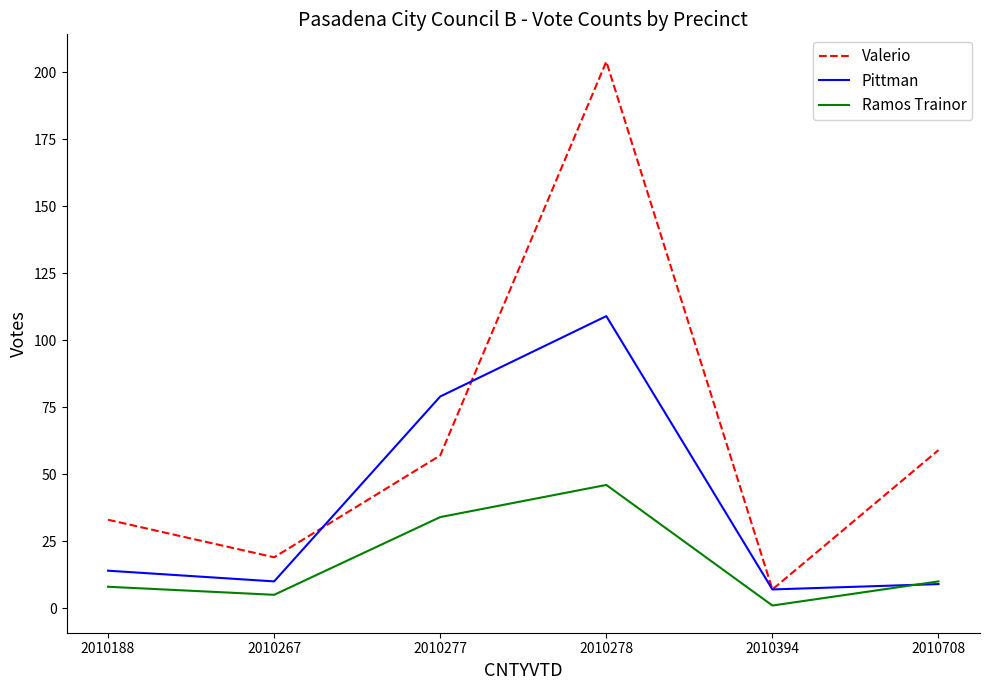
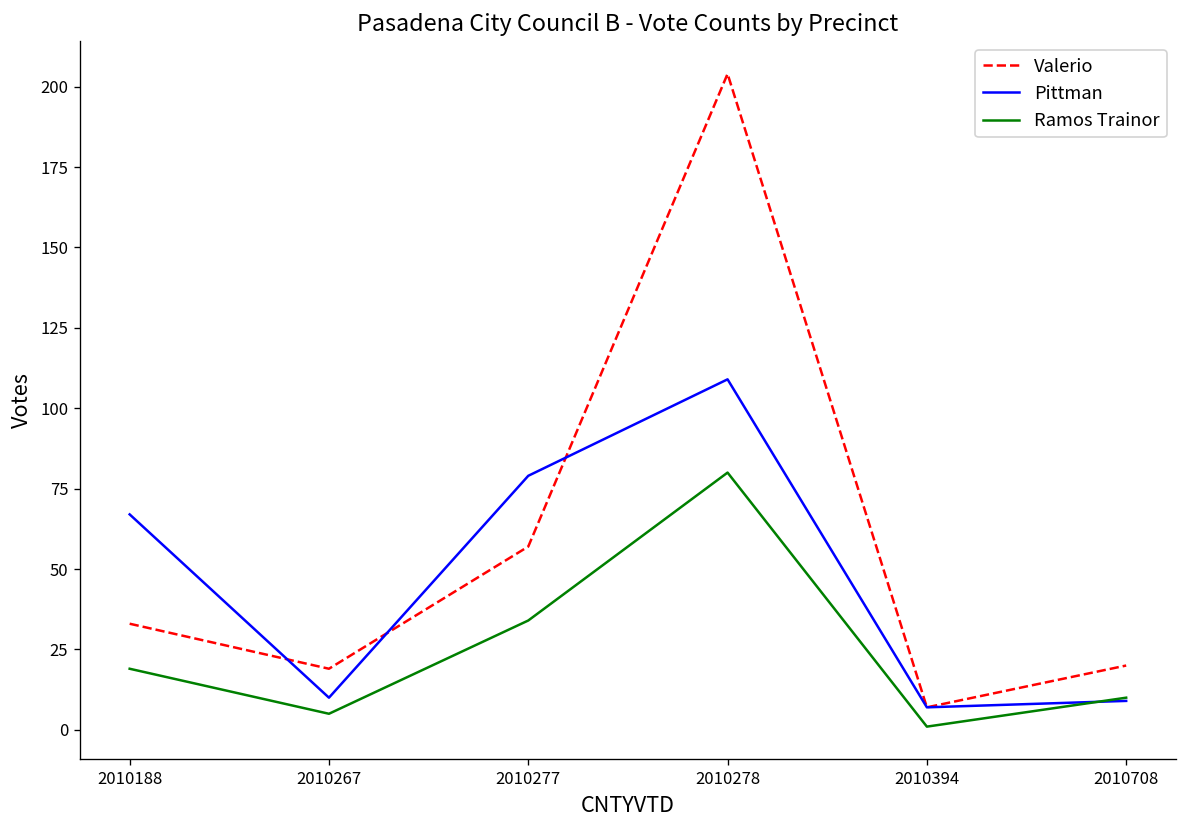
  {
    "Valerio": {
      "2010188": 33,
      "2010267": 19,
      "2010277": 57,
      "2010278": 204,
-     "2010708": 59
+     "2010708": 20
    },
    "Pittman": {
-     "2010188": 14,
+     "2010188": 67,
      "2010267": 10,
      "2010277": 79,
      "2010278": 109,
      "2010708": 9
    },
    "Ramos Trainor": {
-     "2010188": 8,
+     "2010188": 19,
      "2010267": 5,
      "2010277": 34,
-     "2010278": 46,
+     "2010278": 80,
      "2010394": 1,
      "2010708": 10
    }
  }
